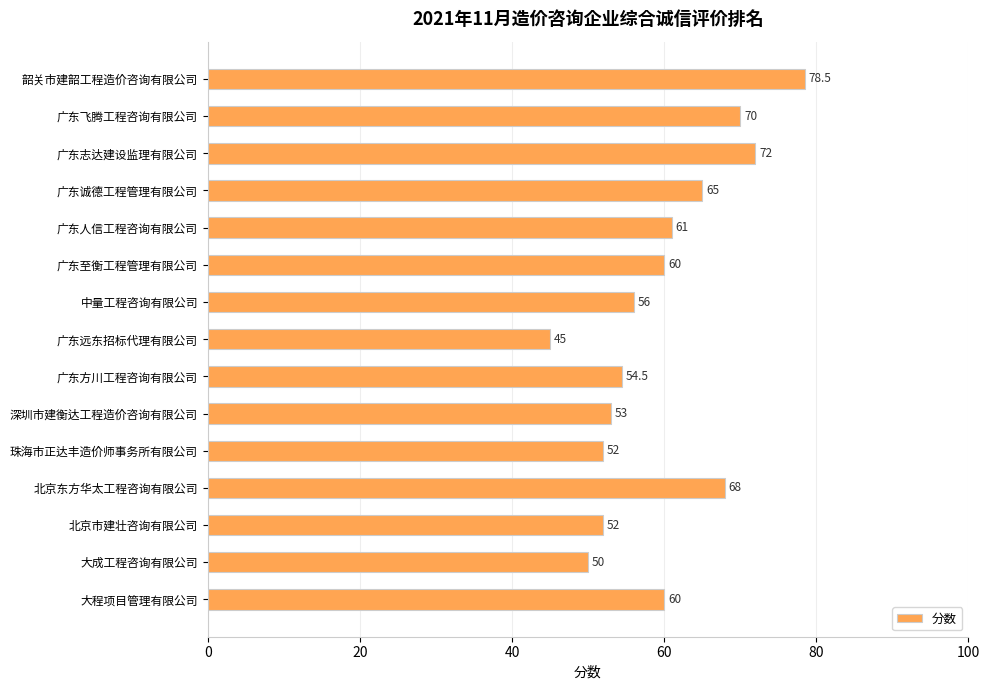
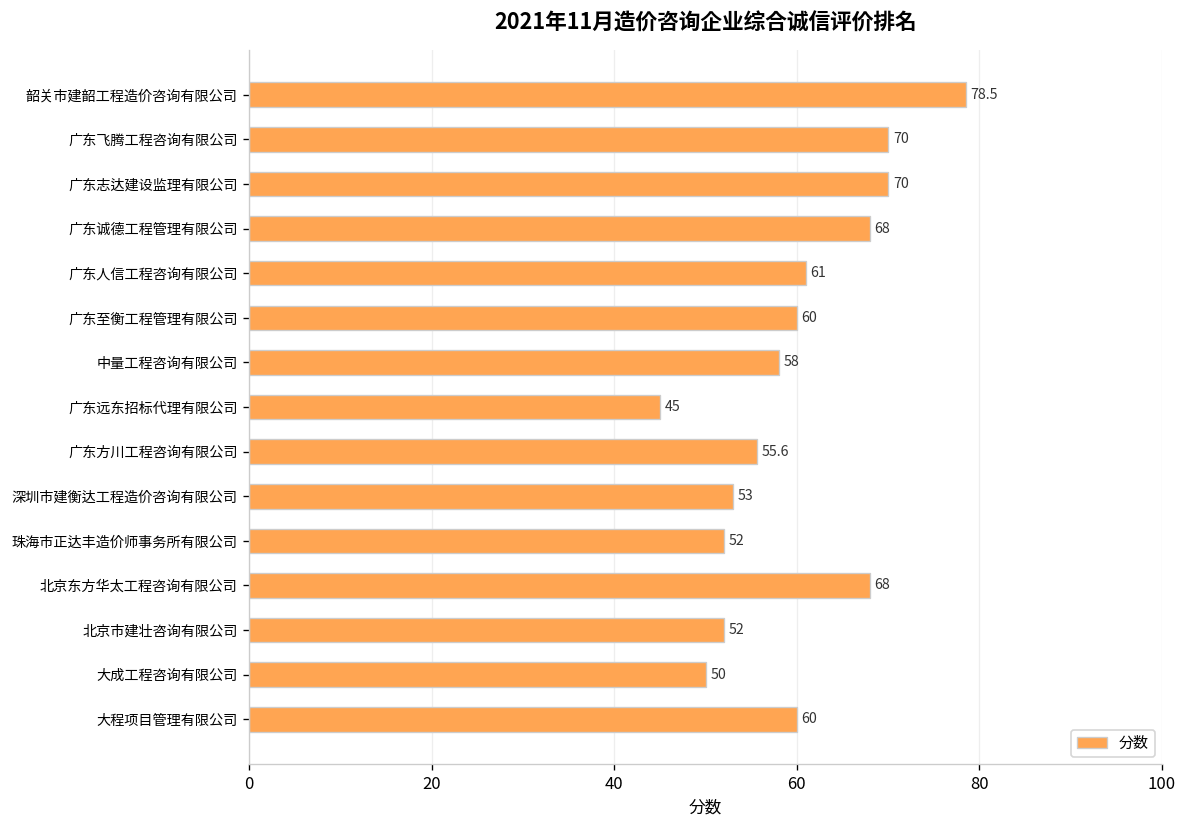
  {
    "韶关市建韶工程造价咨询有限公司": 78.5,
    "广东飞腾工程咨询有限公司": 70,
-   "广东志达建设监理有限公司": 72,
-   "广东诚德工程管理有限公司": 65,
+   "广东志达建设监理有限公司": 70,
+   "广东诚德工程管理有限公司": 68,
    "广东人信工程咨询有限公司": 61,
    "广东至衡工程管理有限公司": 60,
-   "中量工程咨询有限公司": 56,
+   "中量工程咨询有限公司": 58,
    "广东远东招标代理有限公司": 45,
-   "广东方川工程咨询有限公司": 54.5,
+   "广东方川工程咨询有限公司": 55.6,
    "深圳市建衡达工程造价咨询有限公司": 53,
    "珠海市正达丰造价师事务所有限公司": 52,
    "北京东方华太工程咨询有限公司": 68,
    "北京市建壮咨询有限公司": 52,
    "大成工程咨询有限公司": 50,
    "大程项目管理有限公司": 60
  }
